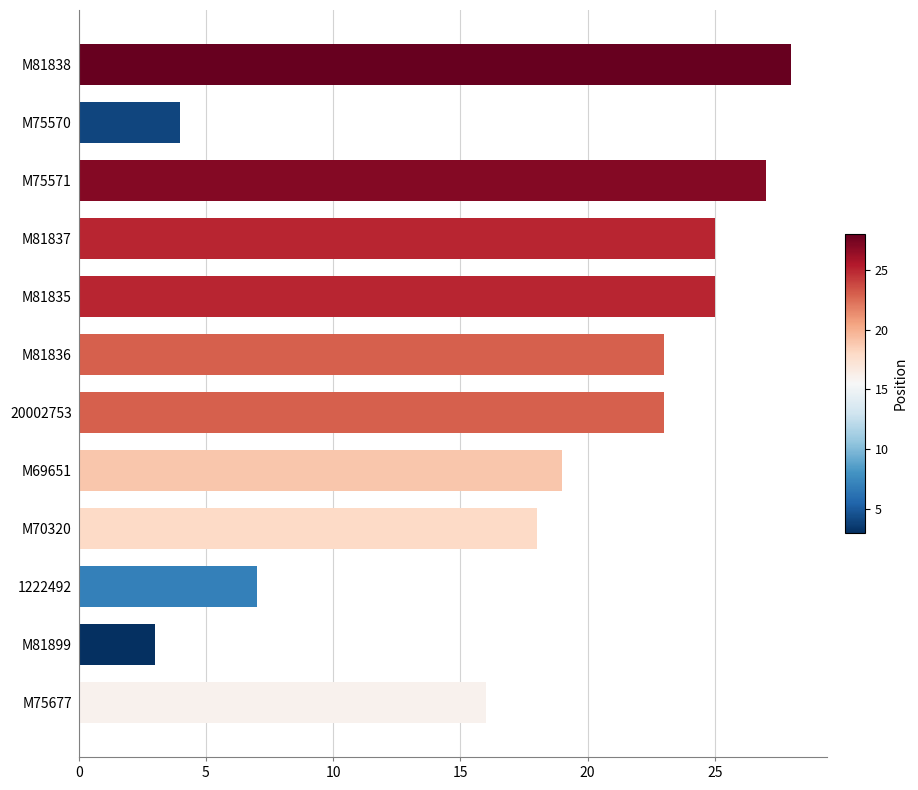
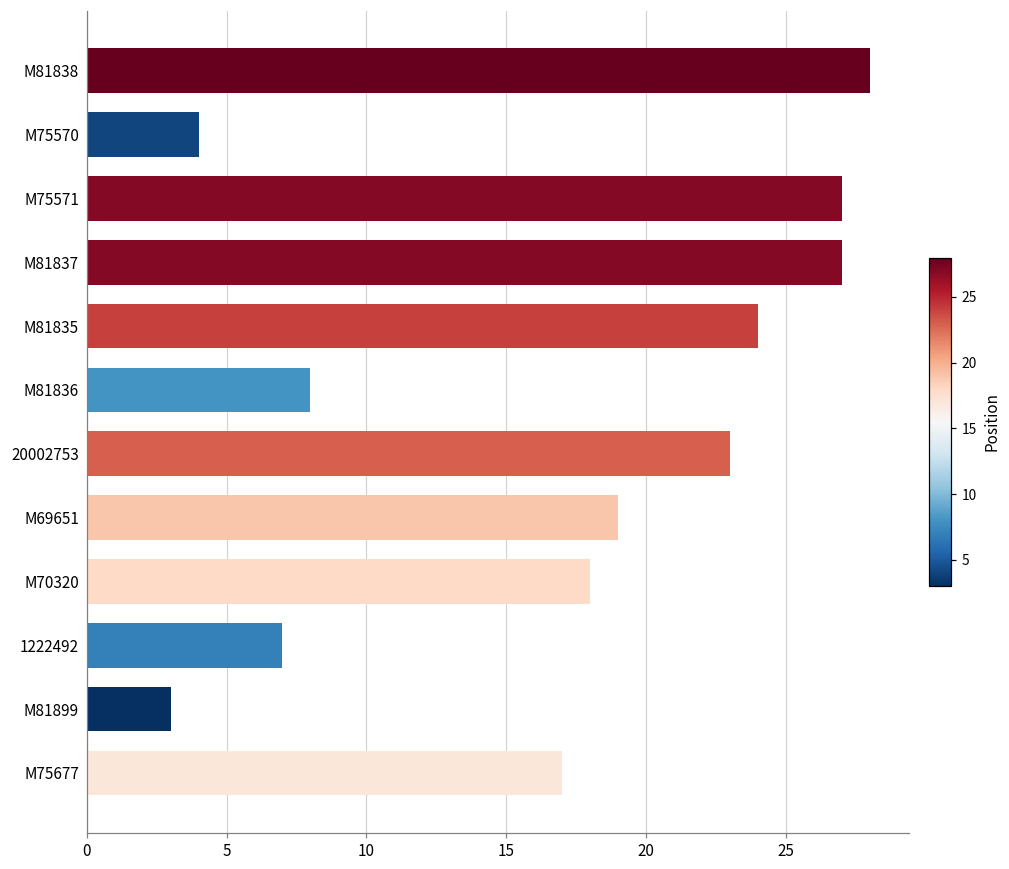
  {
    "M81838": 28,
    "M75570": 4,
    "M75571": 27,
-   "M81837": 25,
-   "M81835": 25,
-   "M81836": 23,
+   "M81837": 27,
+   "M81835": 24,
+   "M81836": 8,
    "20002753": 23,
    "M69651": 19,
    "M70320": 18,
    "1222492": 7,
    "M81899": 3,
-   "M75677": 16
+   "M75677": 17
  }
